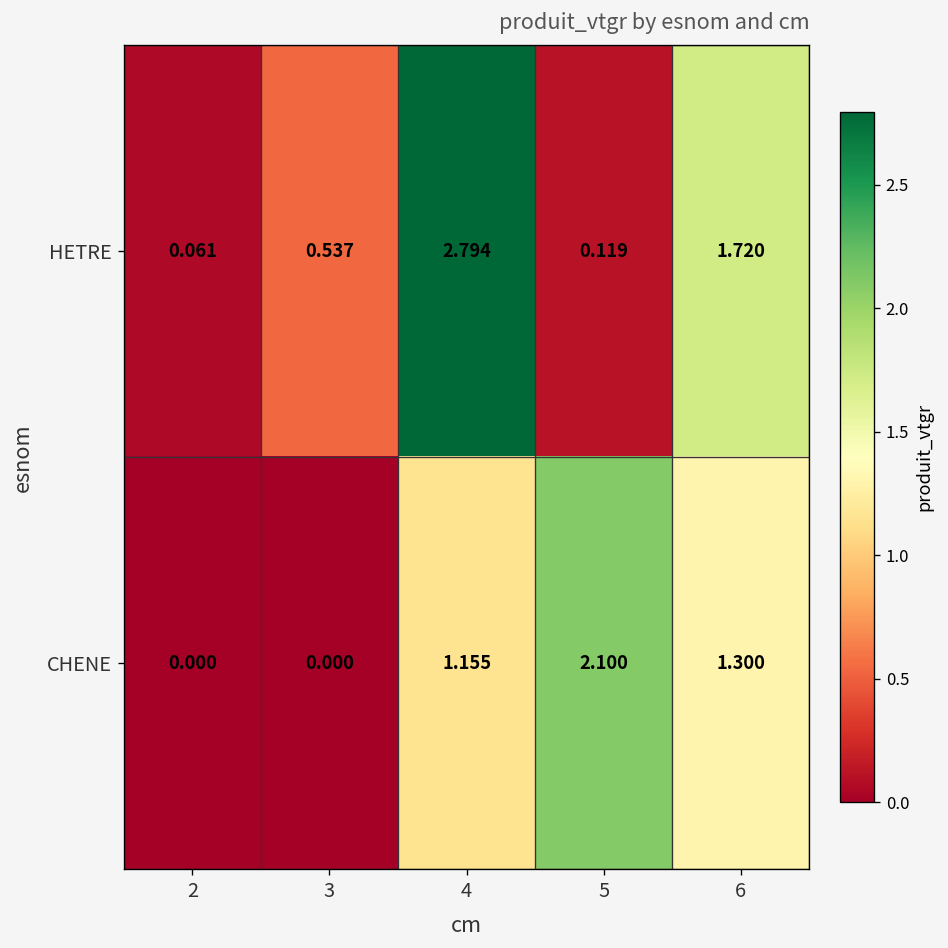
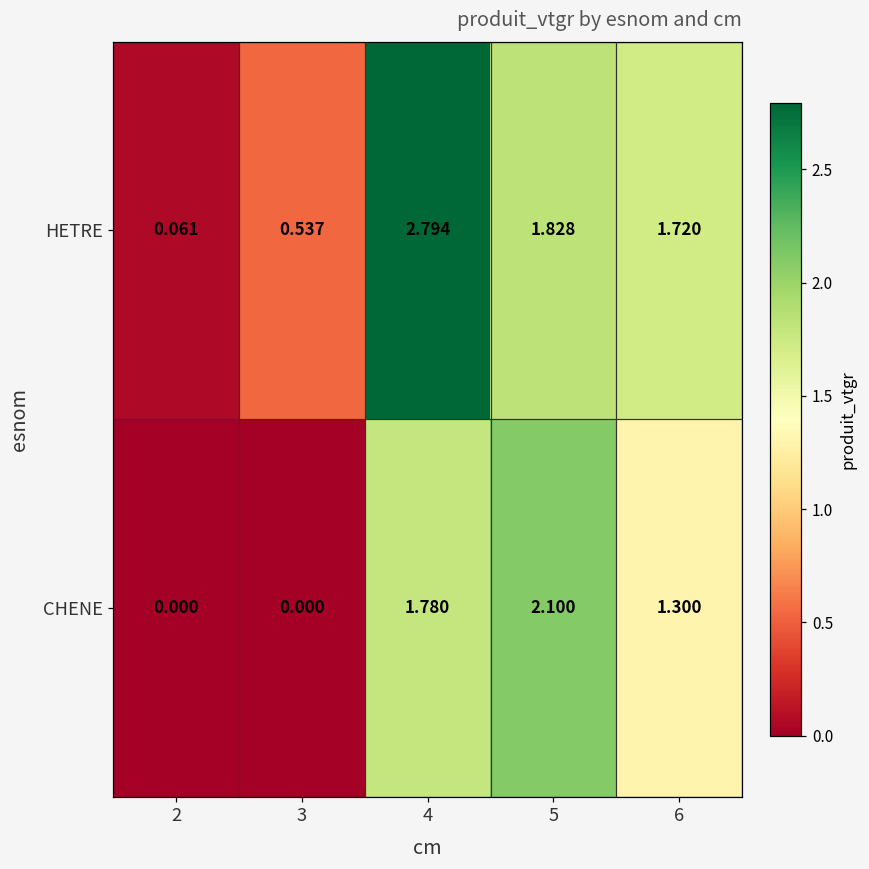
  {
    "HETRE": {
      "2": 0.061,
      "3": 0.537,
      "4": 2.794,
-     "5": 0.119,
+     "5": 1.828,
      "6": 1.720
    },
    "CHENE": {
      "2": 0.000,
      "3": 0.000,
-     "4": 1.155,
+     "4": 1.780,
      "5": 2.100,
      "6": 1.300
    }
  }
